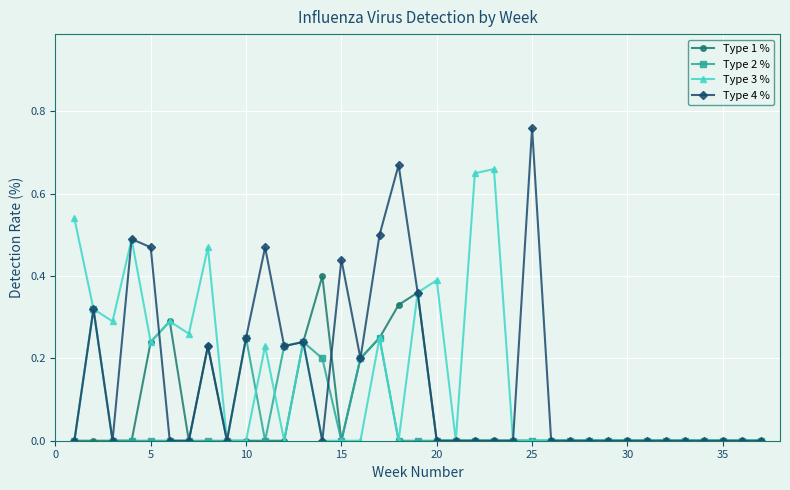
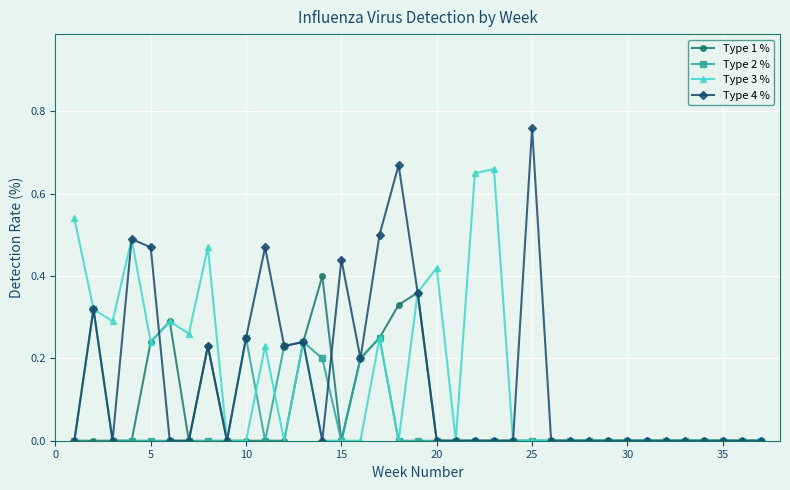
  {
    "Type 2 %": {
      "5": 0.00
    },
    "Type 3 %": {
-     "20": 0.39
+     "20": 0.42
    }
  }
